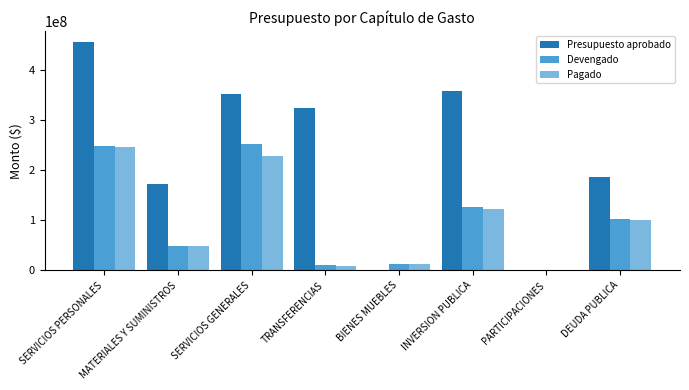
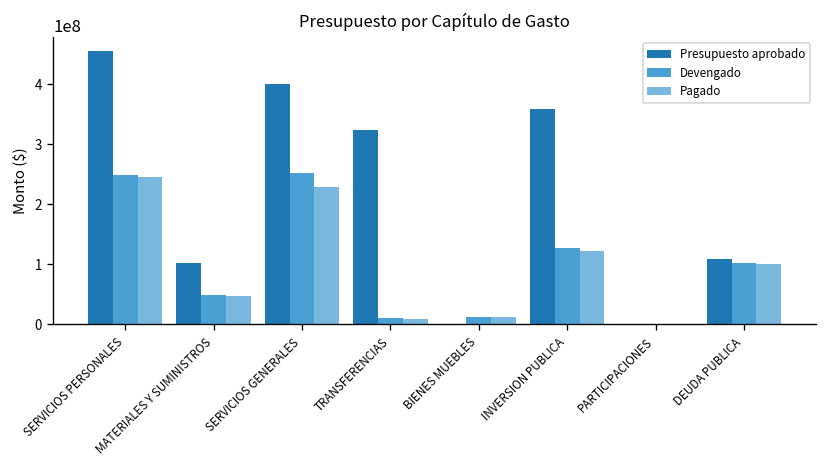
  {
    "Presupuesto aprobado": {
      "SERVICIOS PERSONALES": 460000000,
-     "MATERIALES Y SUMINISTROS": 170000000,
-     "SERVICIOS GENERALES": 350000000,
+     "MATERIALES Y SUMINISTROS": 100000000,
+     "SERVICIOS GENERALES": 400000000,
      "TRANSFERENCIAS": 320000000,
      "BIENES MUEBLES": 0,
      "INVERSION PUBLICA": 360000000,
      "PARTICIPACIONES": 0,
-     "DEUDA PUBLICA": 190000000
+     "DEUDA PUBLICA": 110000000
    }
  }
